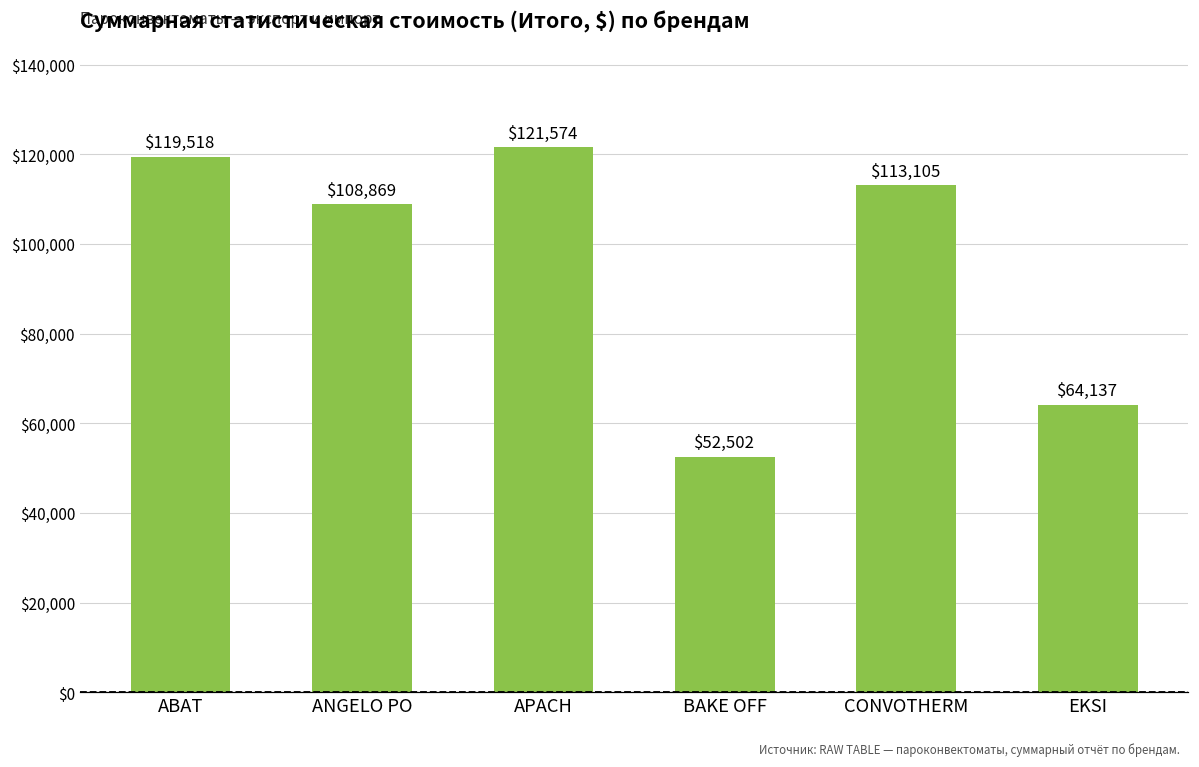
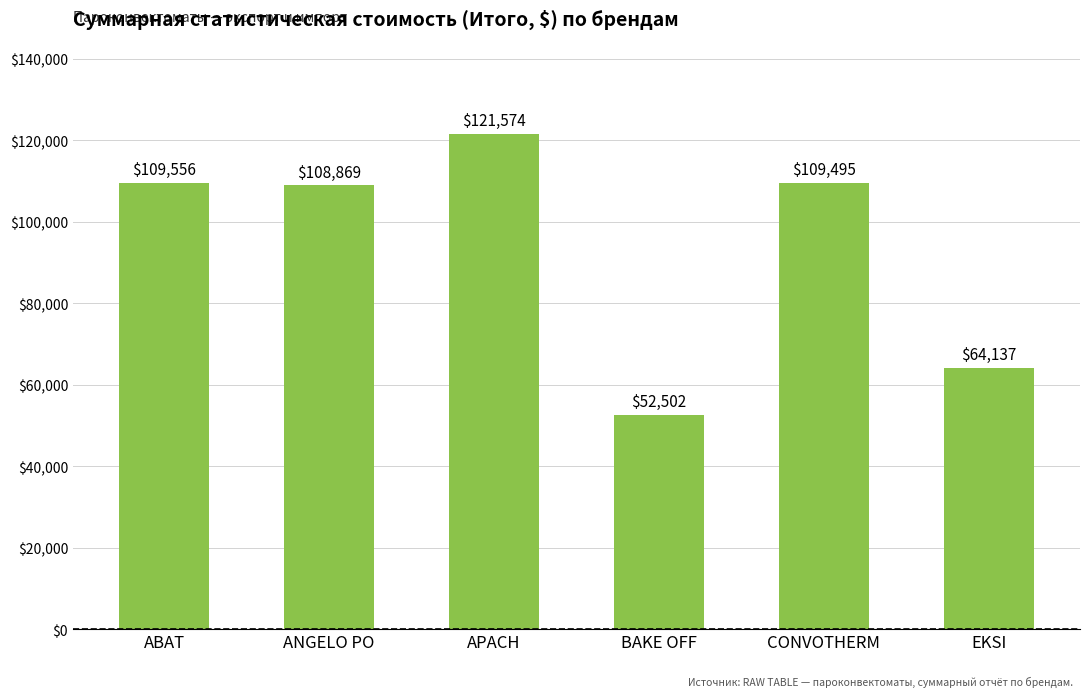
  {
-   "ABAT": "$119,518",
+   "ABAT": "$109,556",
    "ANGELO PO": "$108,869",
    "APACH": "$121,574",
    "BAKE OFF": "$52,502",
-   "CONVOTHERM": "$113,105",
+   "CONVOTHERM": "$109,495",
    "EKSI": "$64,137"
  }
